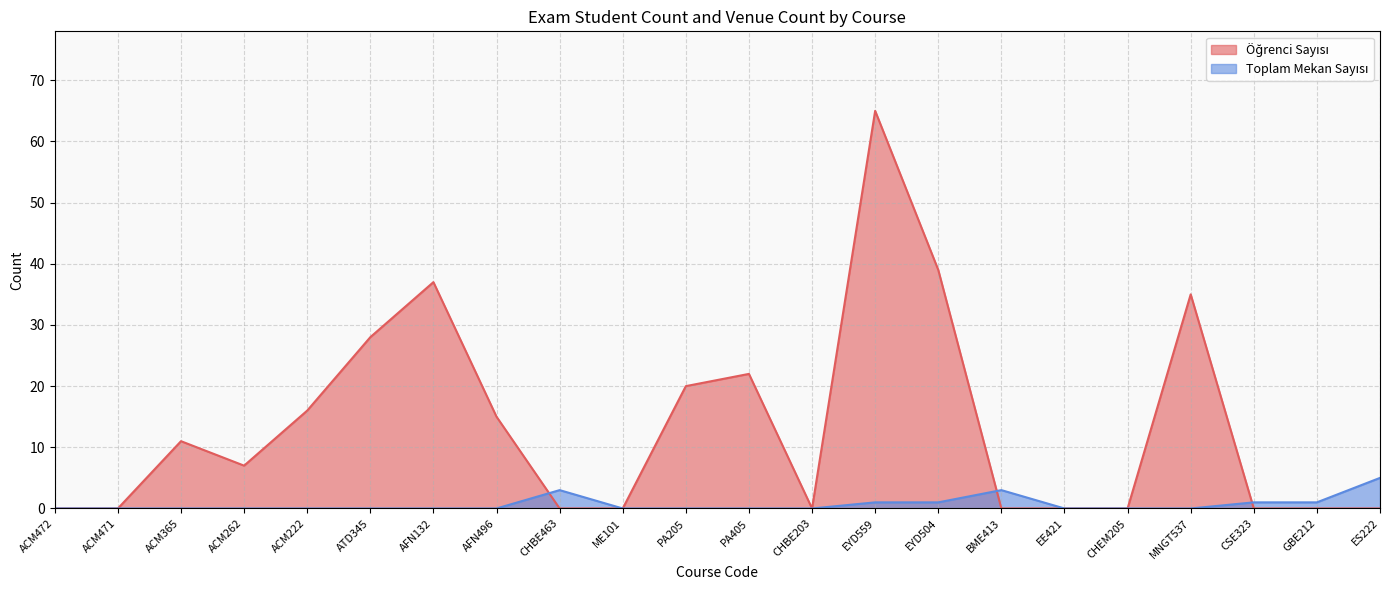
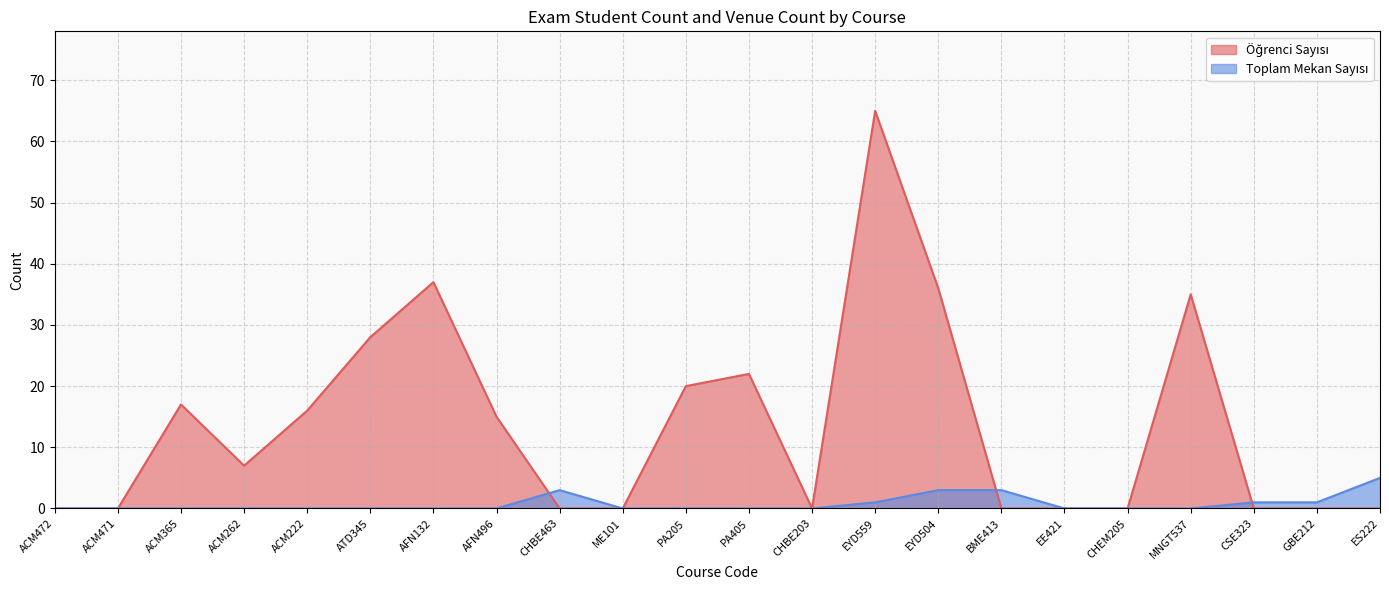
  {
    "Öğrenci Sayısı": {
-     "ACM365": 11,
+     "ACM365": 17,
      "ACM262": 7,
      "ACM222": 16,
      "ATD345": 28,
      "AFN132": 37,
      "AFN496": 15,
      "CHBE463": 0,
      "PA205": 20,
      "PA405": 22,
      "EYD559": 65,
-     "EYD504": 39,
+     "EYD504": 36,
      "BME413": 0,
      "MNGT537": 35,
      "CSE323": 0,
      "GBE212": 0,
      "ES222": 0
    },
    "Toplam Mekan Sayısı": {
      "ACM365": 0,
      "ACM262": 0,
      "ACM222": 0,
      "ATD345": 0,
      "AFN132": 0,
      "AFN496": 0,
      "CHBE463": 3,
      "PA205": 0,
      "PA405": 0,
      "EYD559": 1,
-     "EYD504": 1,
+     "EYD504": 3,
      "BME413": 3,
      "MNGT537": 0,
      "CSE323": 1,
      "GBE212": 1,
      "ES222": 5
    }
  }
